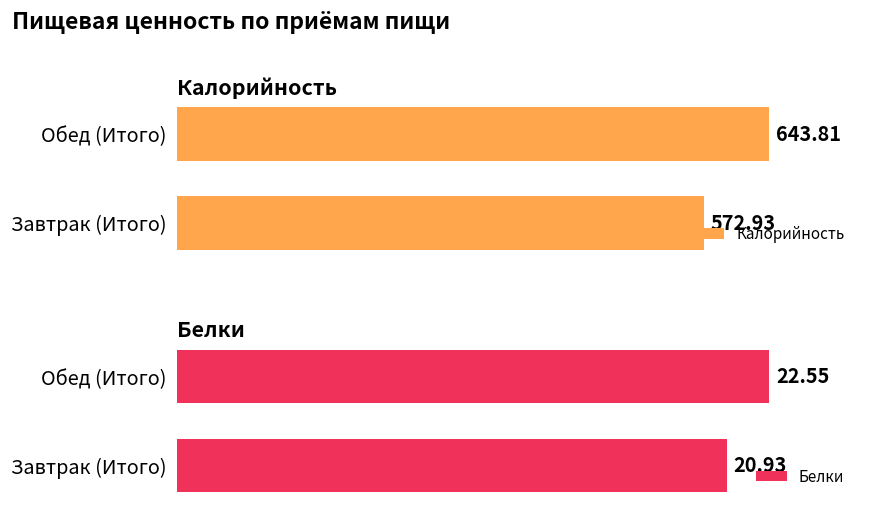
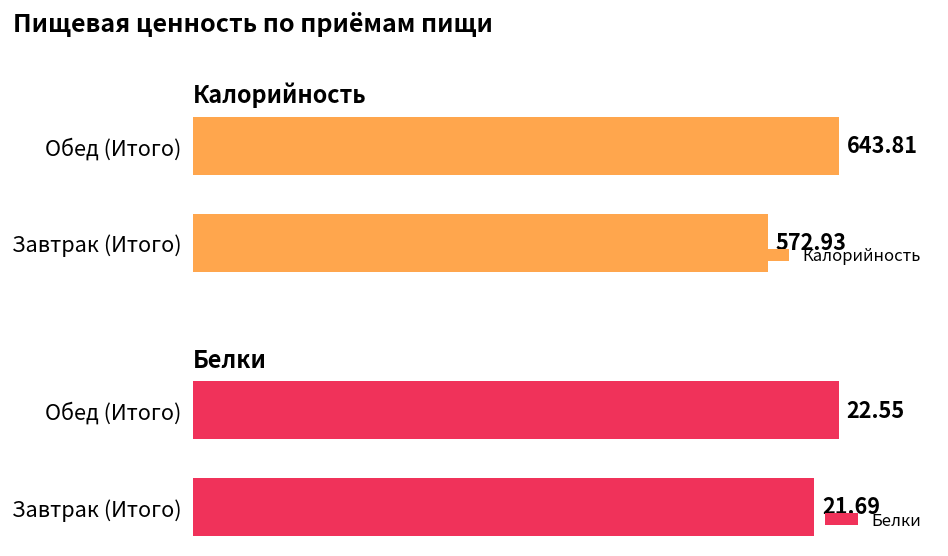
  {
    "Калорийность": {
      "Обед (Итого)": 643.81,
      "Завтрак (Итого)": 572.93
    },
    "Белки": {
      "Обед (Итого)": 22.55,
-     "Завтрак (Итого)": 20.93
+     "Завтрак (Итого)": 21.69
    }
  }
